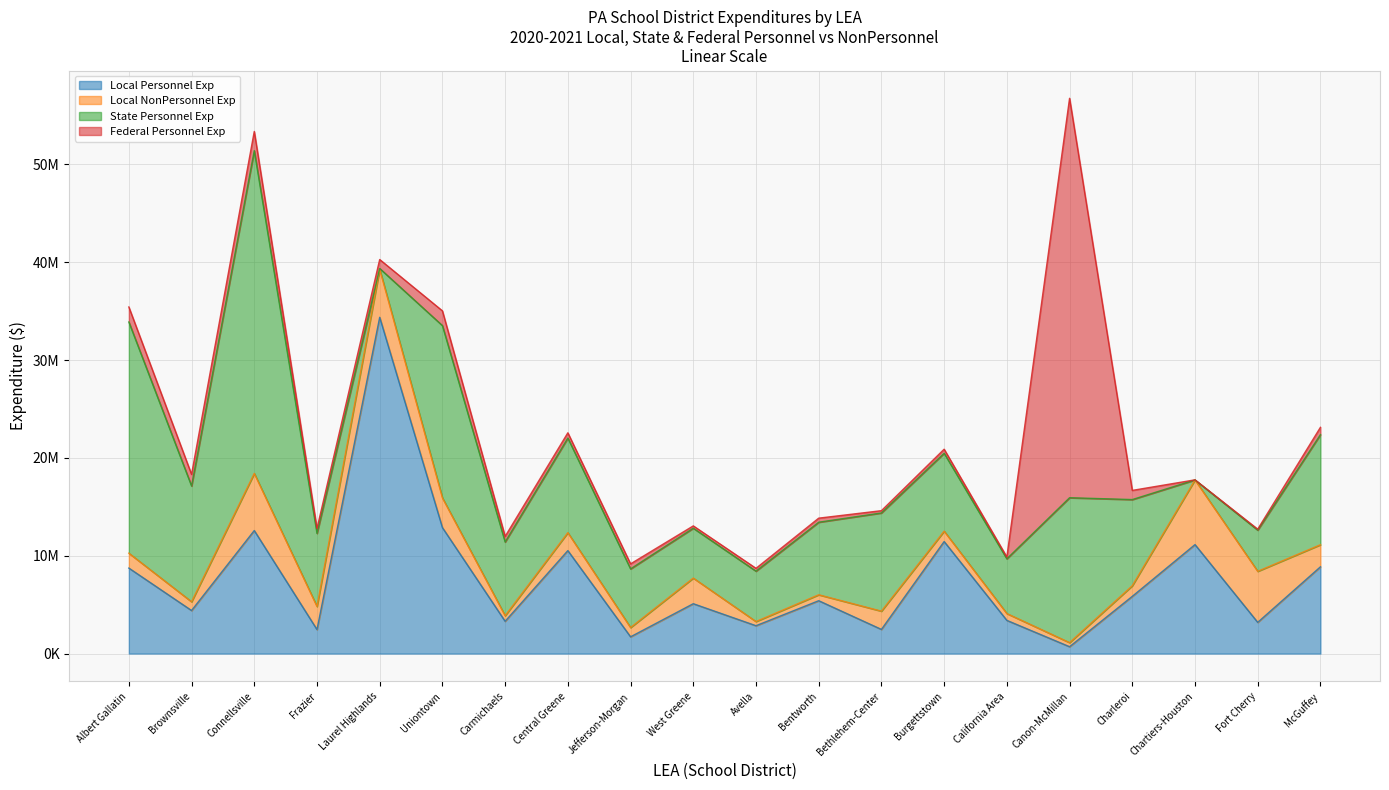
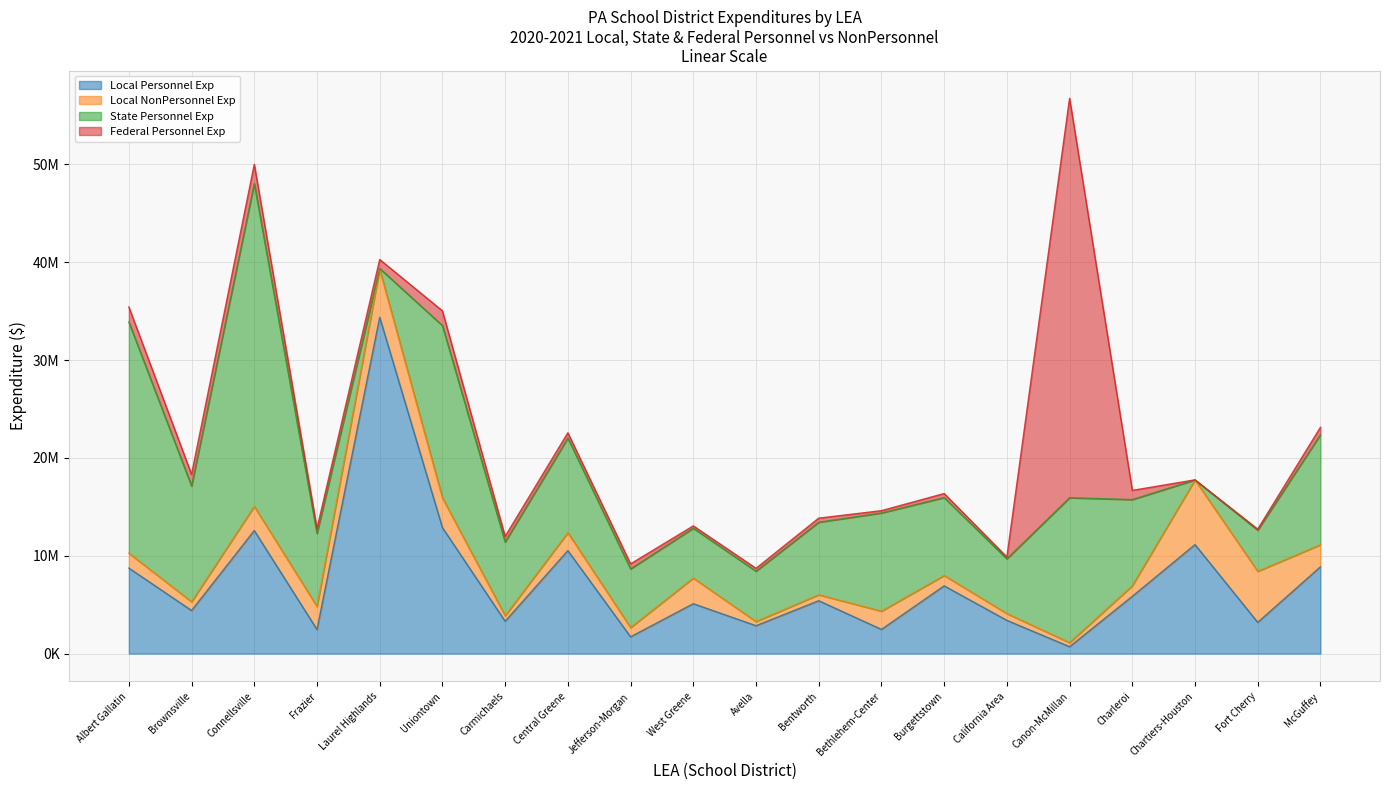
  {
    "Local Personnel Exp": {
      "Albert Gallatin": 9000000,
      "Brownsville": 4000000,
      "Connellsville": 13000000,
      "Frazier": 2000000,
      "Laurel Highlands": 34000000,
      "Uniontown": 13000000,
      "Carmichaels": 3000000,
      "Central Greene": 11000000,
      "Jefferson-Morgan": 2000000,
      "West Greene": 5000000,
      "Avella": 3000000,
      "Bentworth": 5000000,
      "Bethlehem-Center": 2000000,
-     "Burgettstown": 11000000,
+     "Burgettstown": 7000000,
      "California Area": 3000000,
      "Canon-McMillan": 1000000,
      "Charleroi": 6000000,
      "Chartiers-Houston": 11000000,
      "Fort Cherry": 3000000,
      "McGuffey": 9000000
    },
    "Local NonPersonnel Exp": {
      "Albert Gallatin": 2000000,
      "Brownsville": 1000000,
-     "Connellsville": 6000000,
+     "Connellsville": 2000000,
      "Frazier": 2000000,
      "Uniontown": 3000000,
      "Carmichaels": 1000000,
      "Central Greene": 2000000,
      "Jefferson-Morgan": 1000000,
      "West Greene": 3000000,
      "Avella": 0,
      "Bentworth": 1000000,
      "Bethlehem-Center": 2000000,
      "Burgettstown": 1000000,
      "California Area": 1000000,
      "Canon-McMillan": 0,
      "Charleroi": 1000000,
      "Fort Cherry": 5000000,
      "McGuffey": 2000000
    },
    "State Personnel Exp": {
      "Albert Gallatin": 24000000,
      "Brownsville": 12000000,
      "Connellsville": 33000000,
      "Frazier": 7000000,
      "Uniontown": 18000000,
      "Carmichaels": 8000000,
      "Central Greene": 10000000,
      "Jefferson-Morgan": 6000000,
      "Avella": 5000000,
      "Bentworth": 7000000,
      "Burgettstown": 8000000,
      "Canon-McMillan": 15000000,
      "Charleroi": 9000000,
      "McGuffey": 11000000
    },
    "Federal Personnel Exp": {
      "Albert Gallatin": 2000000,
      "Brownsville": 1000000,
      "Connellsville": 2000000,
      "Frazier": 0,
      "Laurel Highlands": 1000000,
      "Uniontown": 2000000,
      "Carmichaels": 1000000,
      "Central Greene": 1000000,
      "Jefferson-Morgan": 1000000,
      "Avella": 0,
      "Bentworth": 0,
      "Burgettstown": 0,
      "Canon-McMillan": 41000000,
      "Charleroi": 1000000,
      "McGuffey": 1000000
    }
  }
